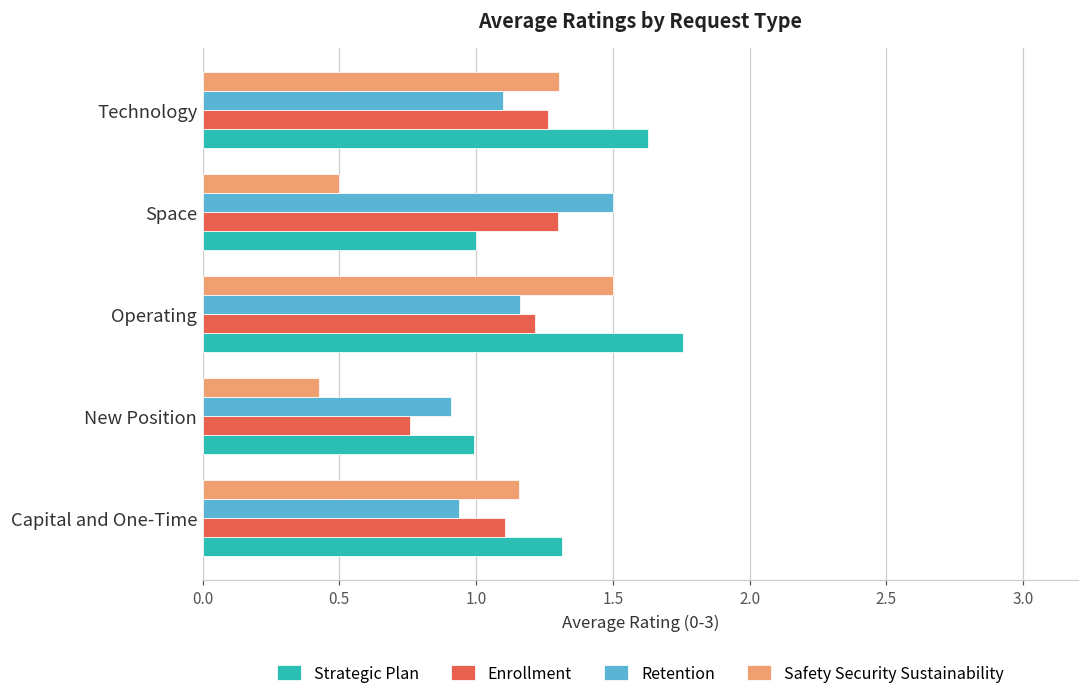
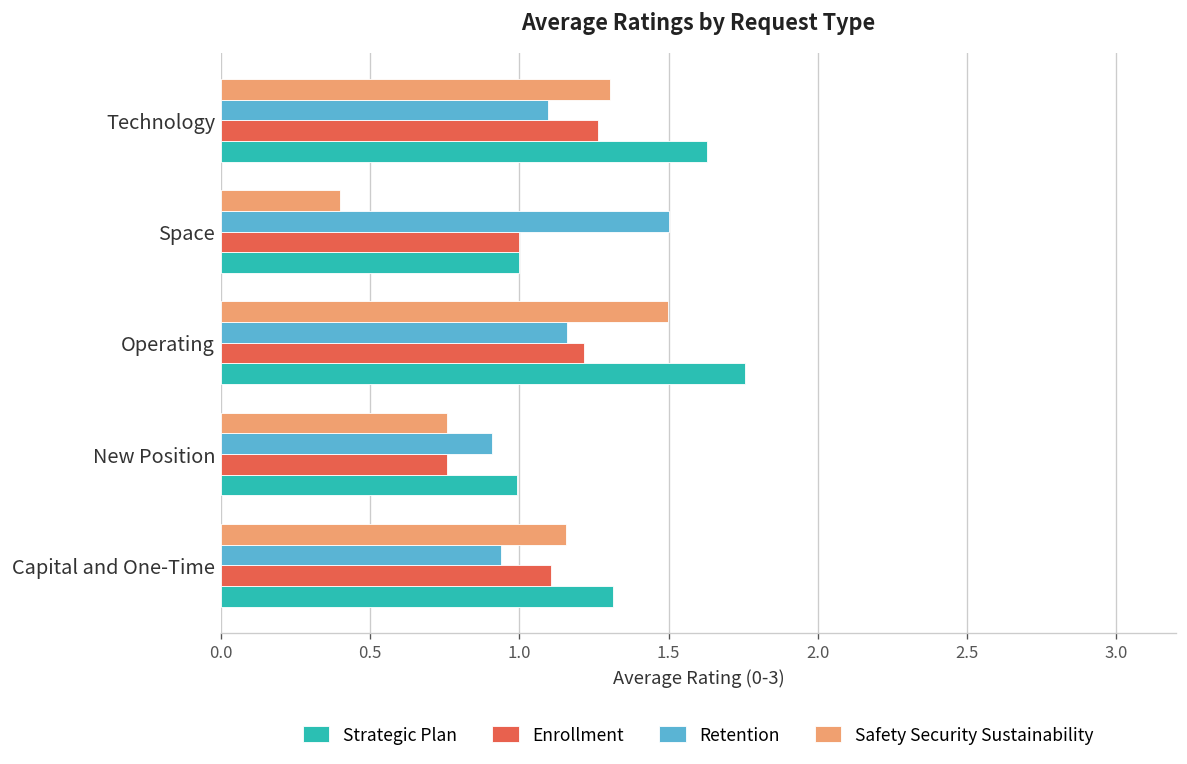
  {
    "Enrollment": {
      "Technology": 1.26,
-     "Space": 1.3,
+     "Space": 1.0,
      "Operating": 1.22,
      "New Position": 0.76,
      "Capital and One-Time": 1.1
    },
    "Safety Security Sustainability": {
      "Technology": 1.30,
-     "Space": 0.5,
+     "Space": 0.4,
      "Operating": 1.50,
-     "New Position": 0.43,
+     "New Position": 0.76,
      "Capital and One-Time": 1.16
    }
  }
